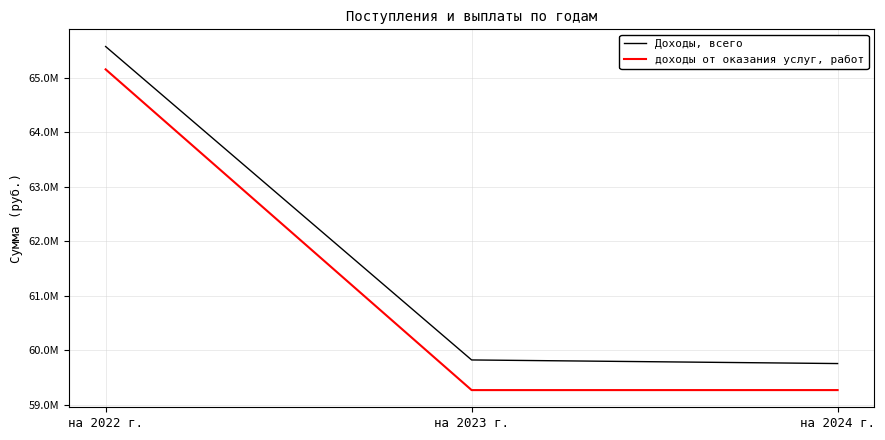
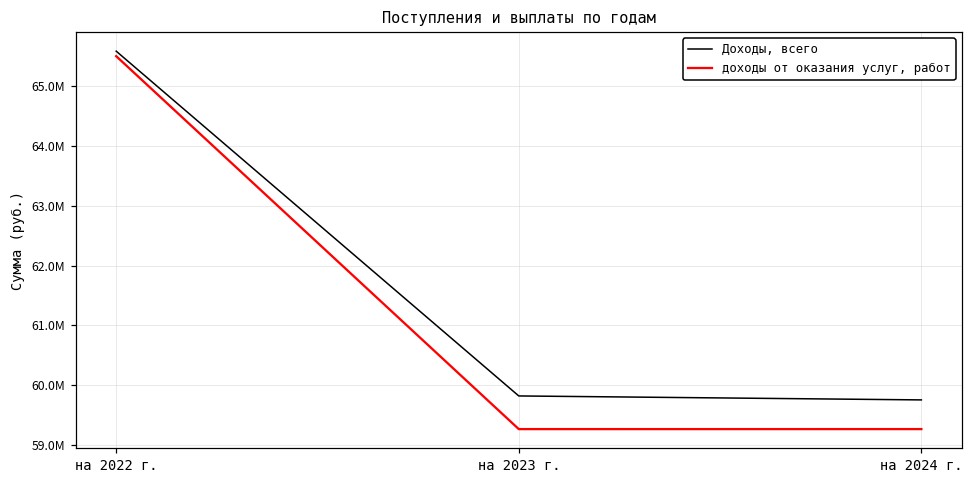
  {
    "Доходы, всего": {
      "на 2022 г.": 65600000,
      "на 2023 г.": 59800000,
      "на 2024 г.": 59800000
    },
    "доходы от оказания услуг, работ": {
-     "на 2022 г.": 65200000,
+     "на 2022 г.": 65500000,
      "на 2023 г.": 59300000,
      "на 2024 г.": 59300000
    }
  }
